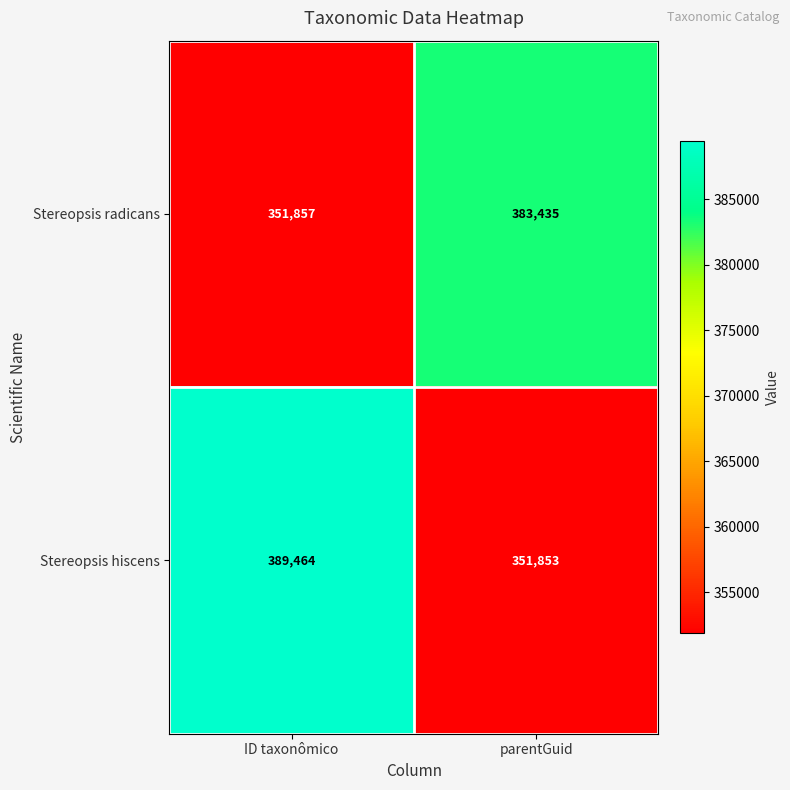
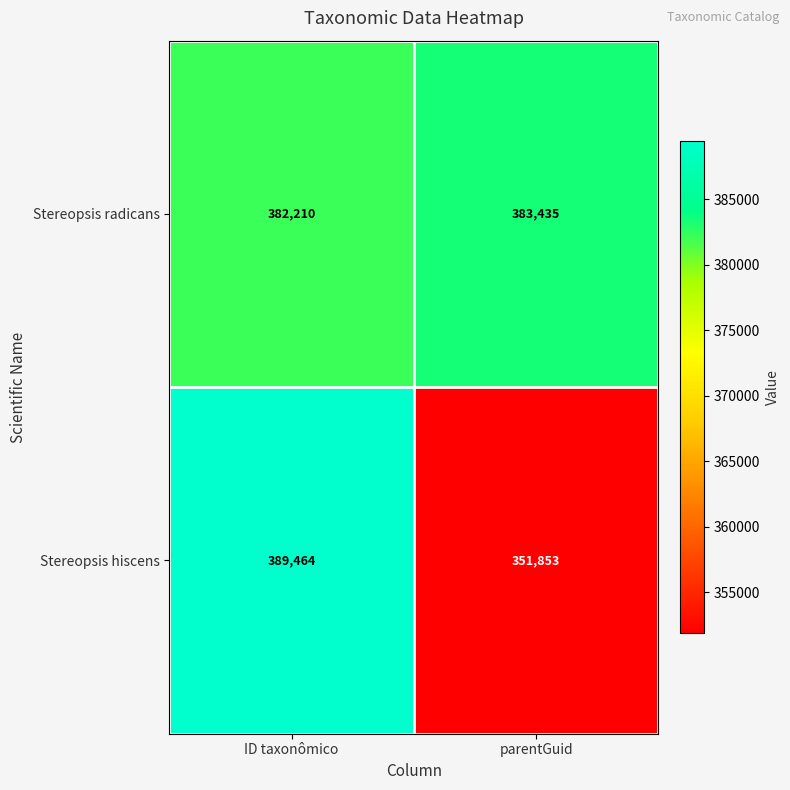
  {
    "Stereopsis radicans": {
-     "ID taxonômico": "351,857",
+     "ID taxonômico": "382,210",
      "parentGuid": "383,435"
    },
    "Stereopsis hiscens": {
      "ID taxonômico": "389,464",
      "parentGuid": "351,853"
    }
  }
